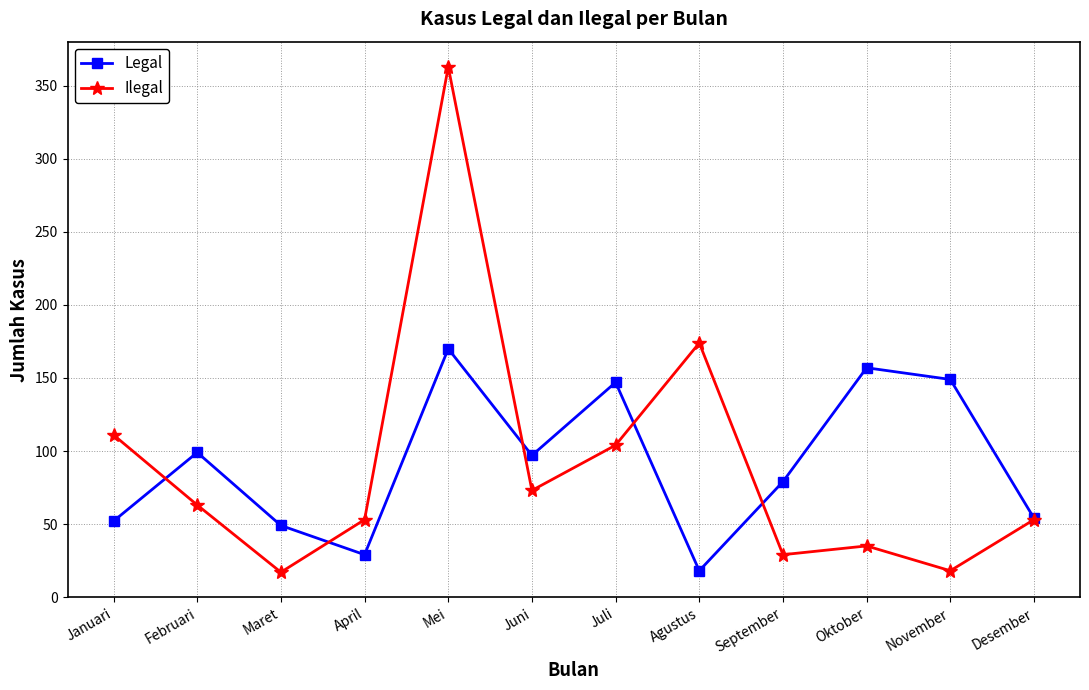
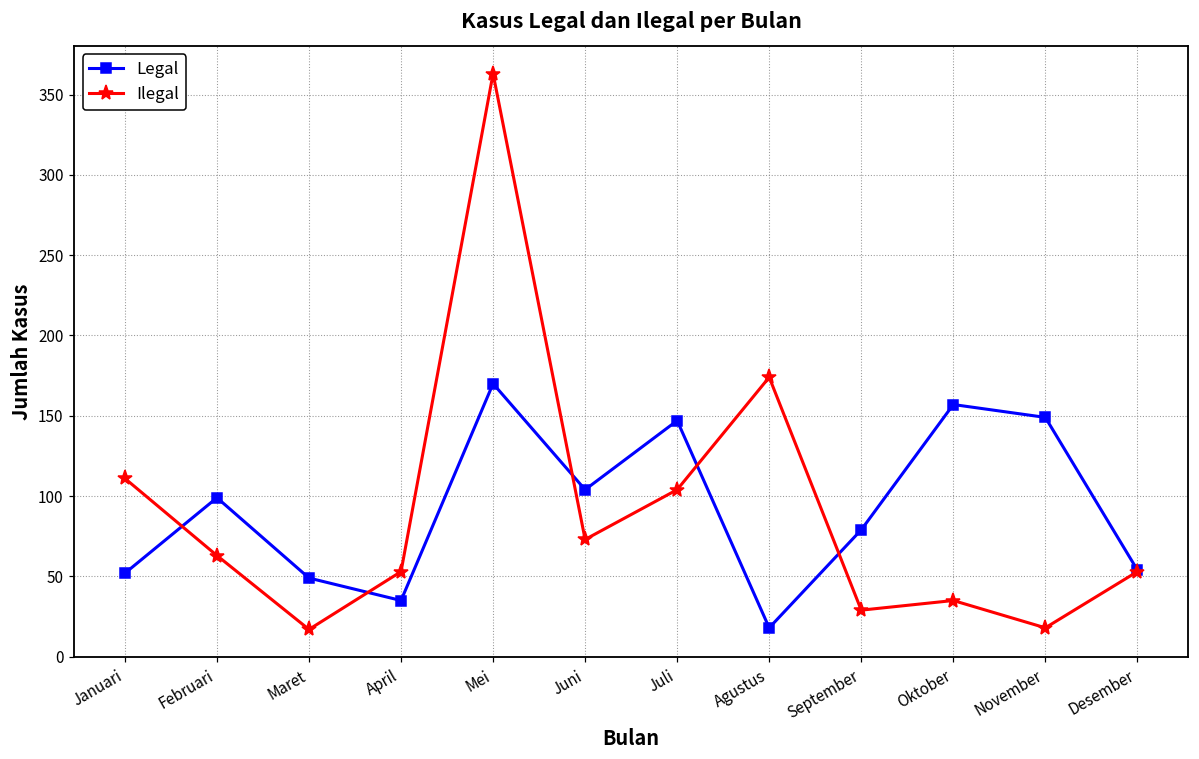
  {
    "Legal": {
      "Januari": 52,
      "Februari": 99,
      "Maret": 49,
-     "April": 29,
+     "April": 35,
      "Mei": 170,
-     "Juni": 97,
+     "Juni": 104,
      "Juli": 147,
      "Agustus": 18,
      "September": 79,
      "Oktober": 157,
      "November": 149
    },
    "Ilegal": {
      "Januari": 111,
      "Februari": 63,
      "Maret": 17,
      "April": 53,
      "Mei": 363,
      "Juni": 73,
      "Juli": 104,
      "Agustus": 174,
      "September": 29,
      "Oktober": 35,
      "November": 18
    }
  }
